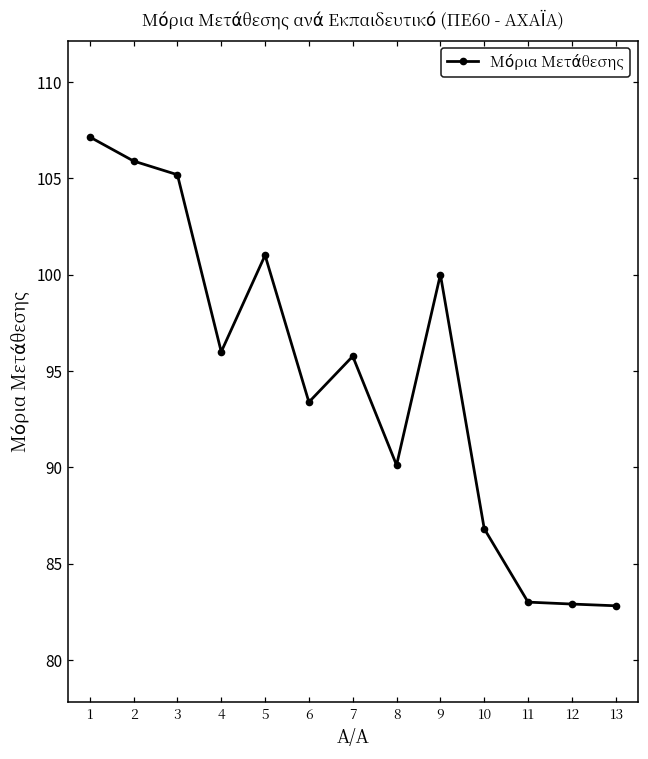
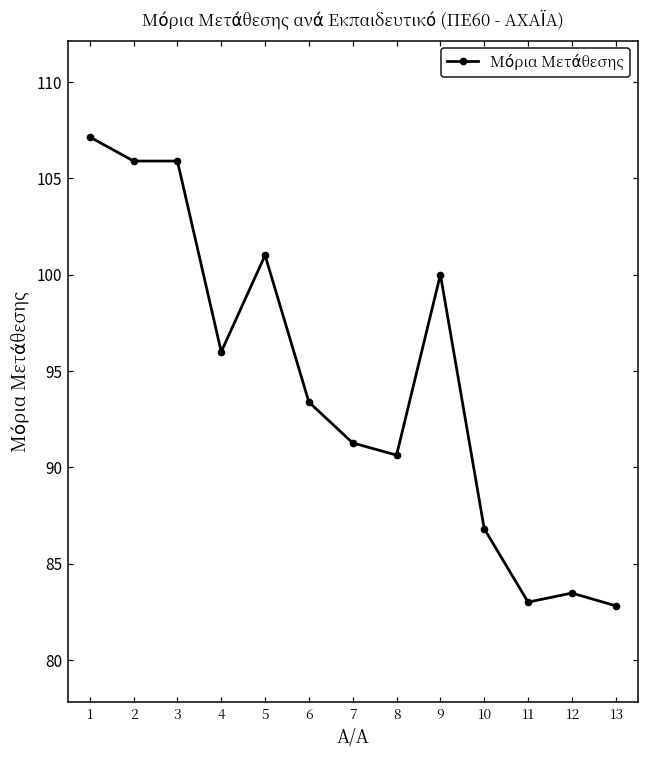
  {
    "1": 107.1,
    "2": 105.9,
-   "3": 105.2,
+   "3": 105.9,
    "4": 96.0,
    "5": 101.0,
    "6": 93.4,
-   "7": 95.8,
-   "8": 90.1,
+   "7": 91.3,
+   "8": 90.6,
    "9": 100.0,
    "10": 86.8,
    "11": 83.0,
-   "12": 82.9,
+   "12": 83.5,
    "13": 82.8
  }
